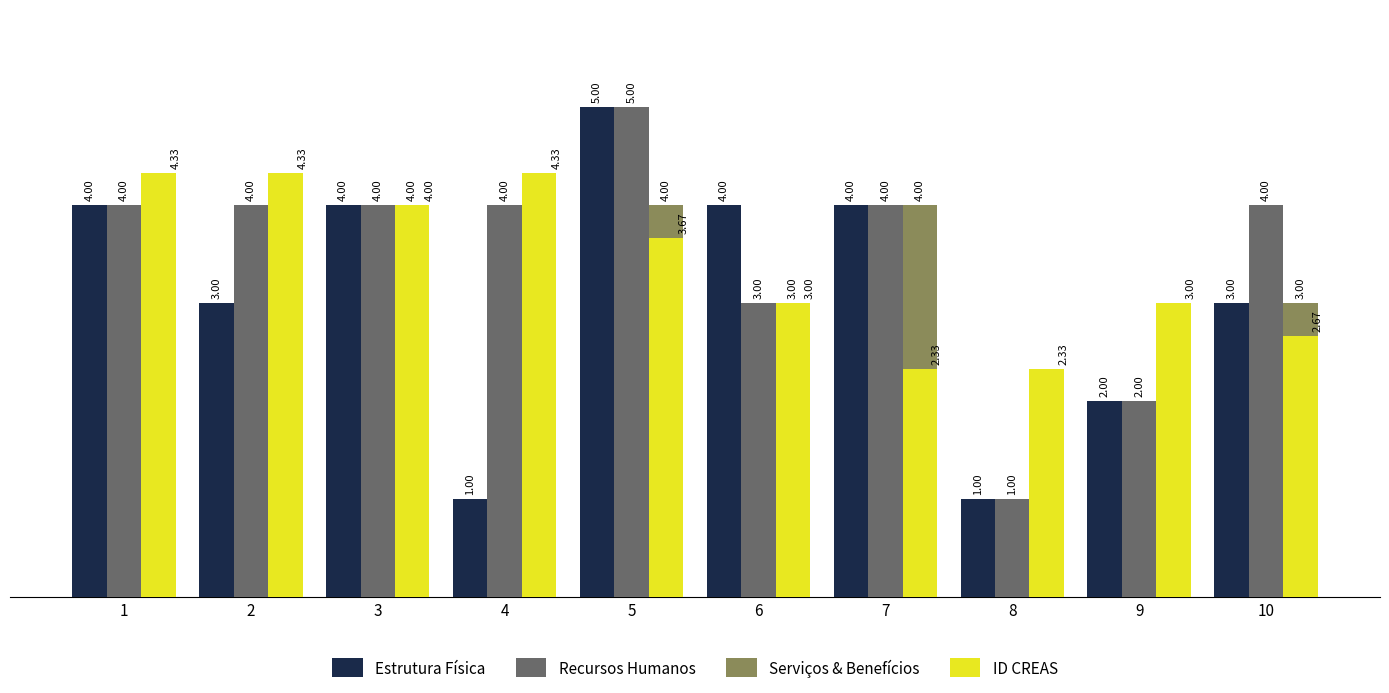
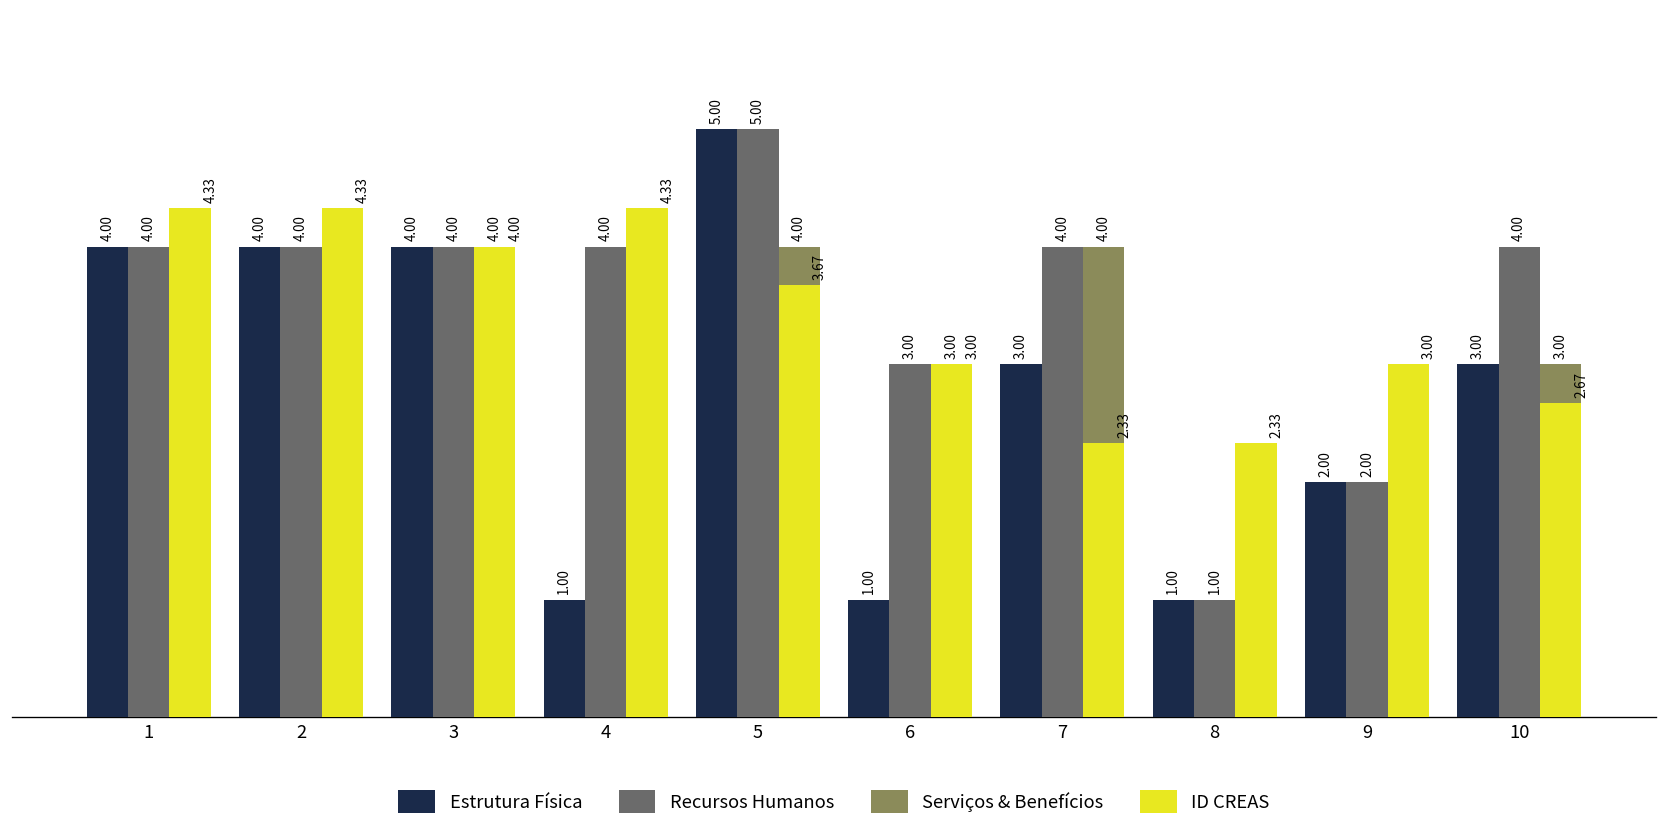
  {
    "Estrutura Física": {
      "1": 4.00,
-     "2": 3.00,
+     "2": 4.00,
      "3": 4.00,
      "4": 1.00,
      "5": 5.00,
-     "6": 4.00,
-     "7": 4.00,
+     "6": 1.00,
+     "7": 3.00,
      "8": 1.00,
      "9": 2.00,
      "10": 3.00
    }
  }
